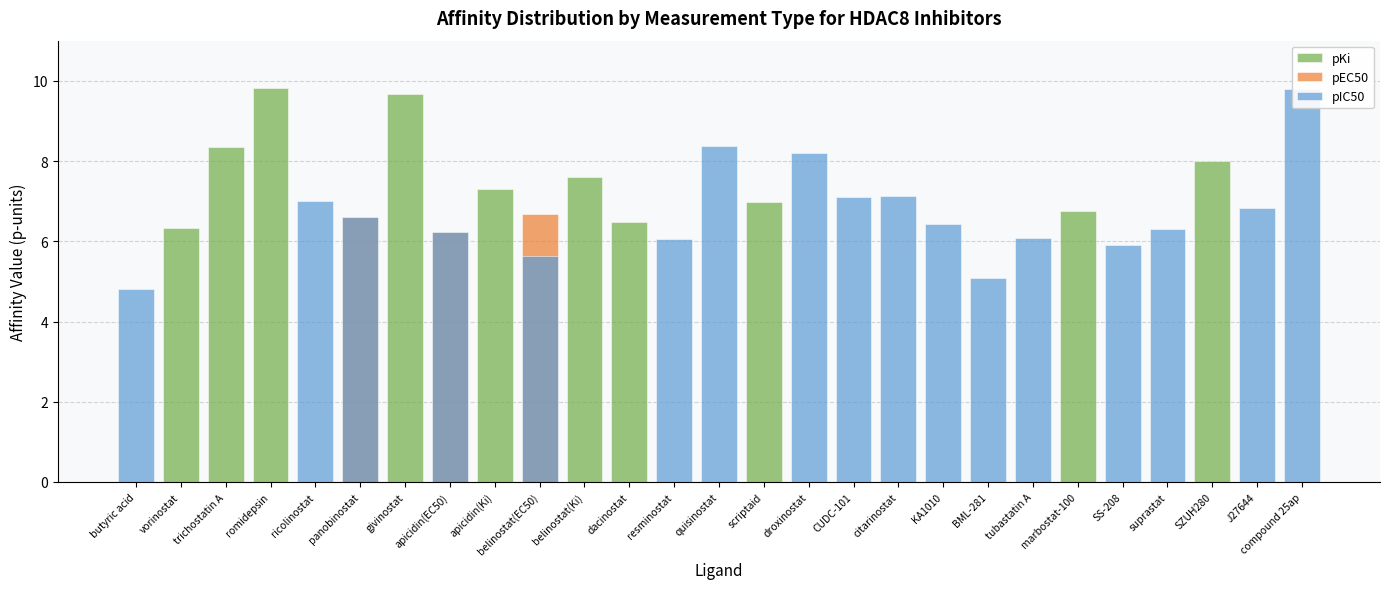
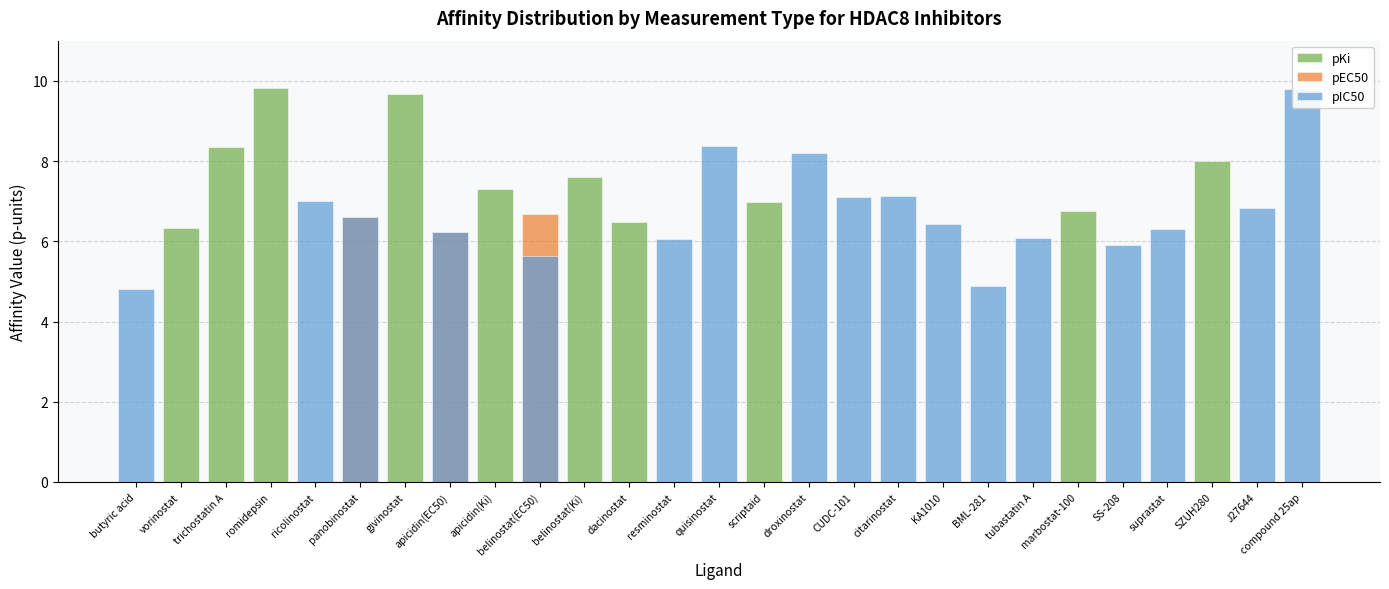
  {
    "pKi": {
      "butyric acid": 0.0,
      "vorinostat": 6.3,
      "trichostatin A": 8.4,
      "romidepsin": 9.8,
      "ricolinostat": 0.0,
      "panobinostat": 0.0,
      "givinostat": 9.7,
      "apicidin(EC50)": 0.0,
      "apicidin(Ki)": 7.3,
      "belinostat(EC50)": 0.0,
      "belinostat(Ki)": 7.6,
      "dacinostat": 6.5,
      "resminostat": 0.0,
      "quisinostat": 0.0,
      "scriptaid": 7.0,
      "droxinostat": 0.0,
      "CUDC-101": 0.0,
      "citarinostat": 0.0,
      "KA1010": 0.0,
      "BML-281": 0.0,
      "tubastatin A": 0.0,
      "marbostat-100": 6.8,
      "SS-208": 0.0,
      "suprastat": 0.0,
      "SZUH280": 8.0,
      "J27644": 0.0,
      "compound 25ap": 0.0
    },
    "pEC50": {
      "butyric acid": 0.0,
      "vorinostat": 0.0,
      "trichostatin A": 0.0,
      "romidepsin": 0.0,
      "ricolinostat": 0.0,
      "panobinostat": 6.6,
      "givinostat": 0.0,
      "apicidin(EC50)": 6.2,
      "apicidin(Ki)": 0.0,
      "belinostat(EC50)": 6.7,
      "belinostat(Ki)": 0.0,
      "dacinostat": 0.0,
      "resminostat": 0.0,
      "quisinostat": 0.0,
      "scriptaid": 0.0,
      "droxinostat": 0.0,
      "CUDC-101": 0.0,
      "citarinostat": 0.0,
      "KA1010": 0.0,
      "BML-281": 0.0,
      "tubastatin A": 0.0,
      "marbostat-100": 0.0,
      "SS-208": 0.0,
      "suprastat": 0.0,
      "SZUH280": 0.0,
      "J27644": 0.0,
      "compound 25ap": 0.0
    },
    "pIC50": {
      "butyric acid": 4.8,
      "vorinostat": 0.0,
      "trichostatin A": 0.0,
      "romidepsin": 0.0,
      "ricolinostat": 7.0,
      "panobinostat": 6.6,
      "givinostat": 0.0,
      "apicidin(EC50)": 6.2,
      "apicidin(Ki)": 0.0,
      "belinostat(Ki)": 0.0,
      "dacinostat": 0.0,
      "resminostat": 6.1,
      "quisinostat": 8.4,
      "scriptaid": 0.0,
      "droxinostat": 8.2,
      "CUDC-101": 7.1,
      "citarinostat": 7.1,
      "KA1010": 6.4,
-     "BML-281": 5.1,
+     "BML-281": 4.9,
      "tubastatin A": 6.1,
      "marbostat-100": 0.0,
      "SS-208": 5.9,
      "suprastat": 6.3,
      "SZUH280": 0.0,
      "J27644": 6.8
    }
  }
